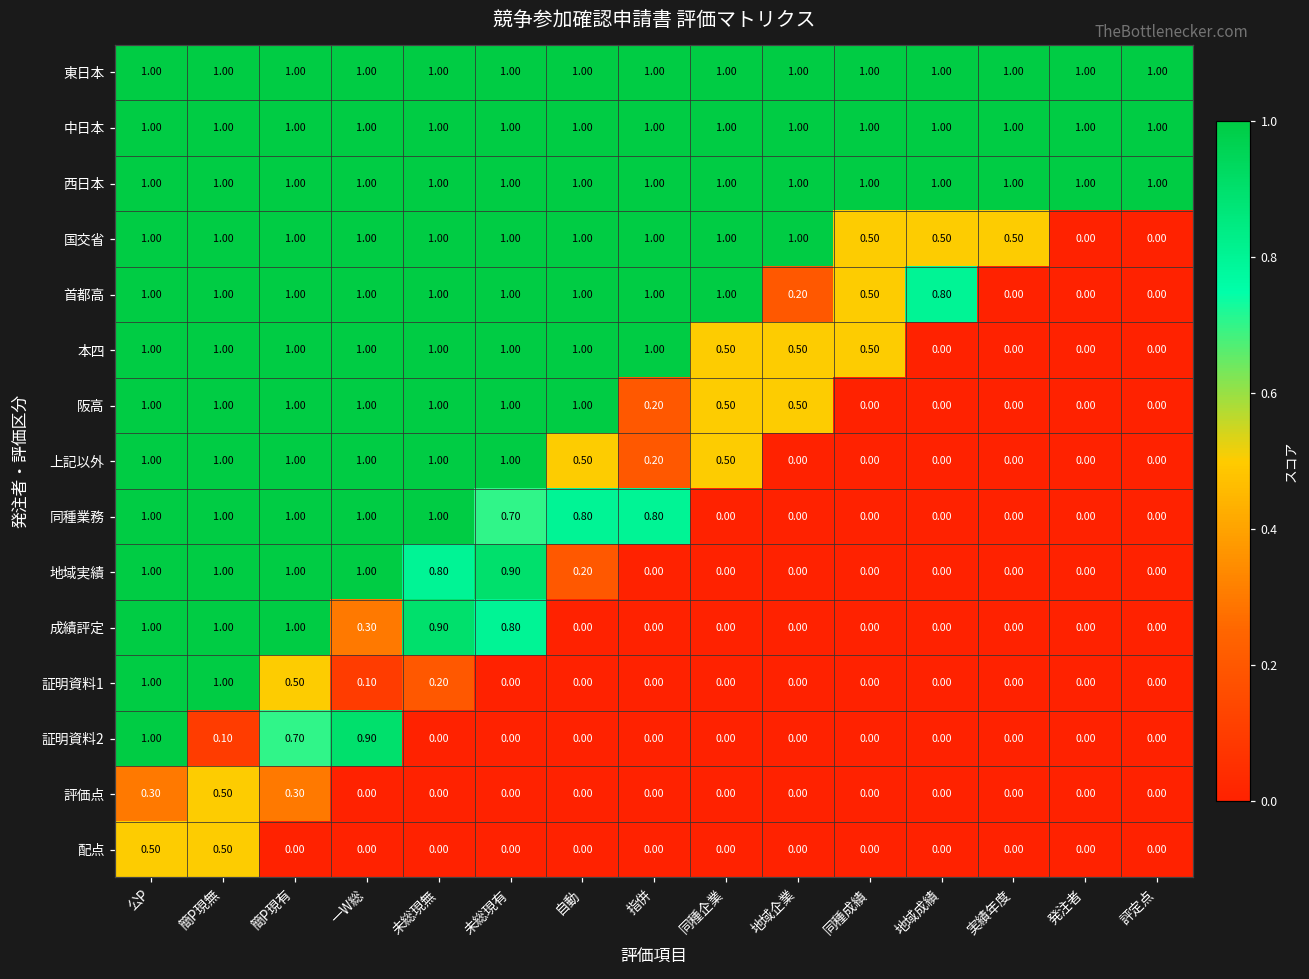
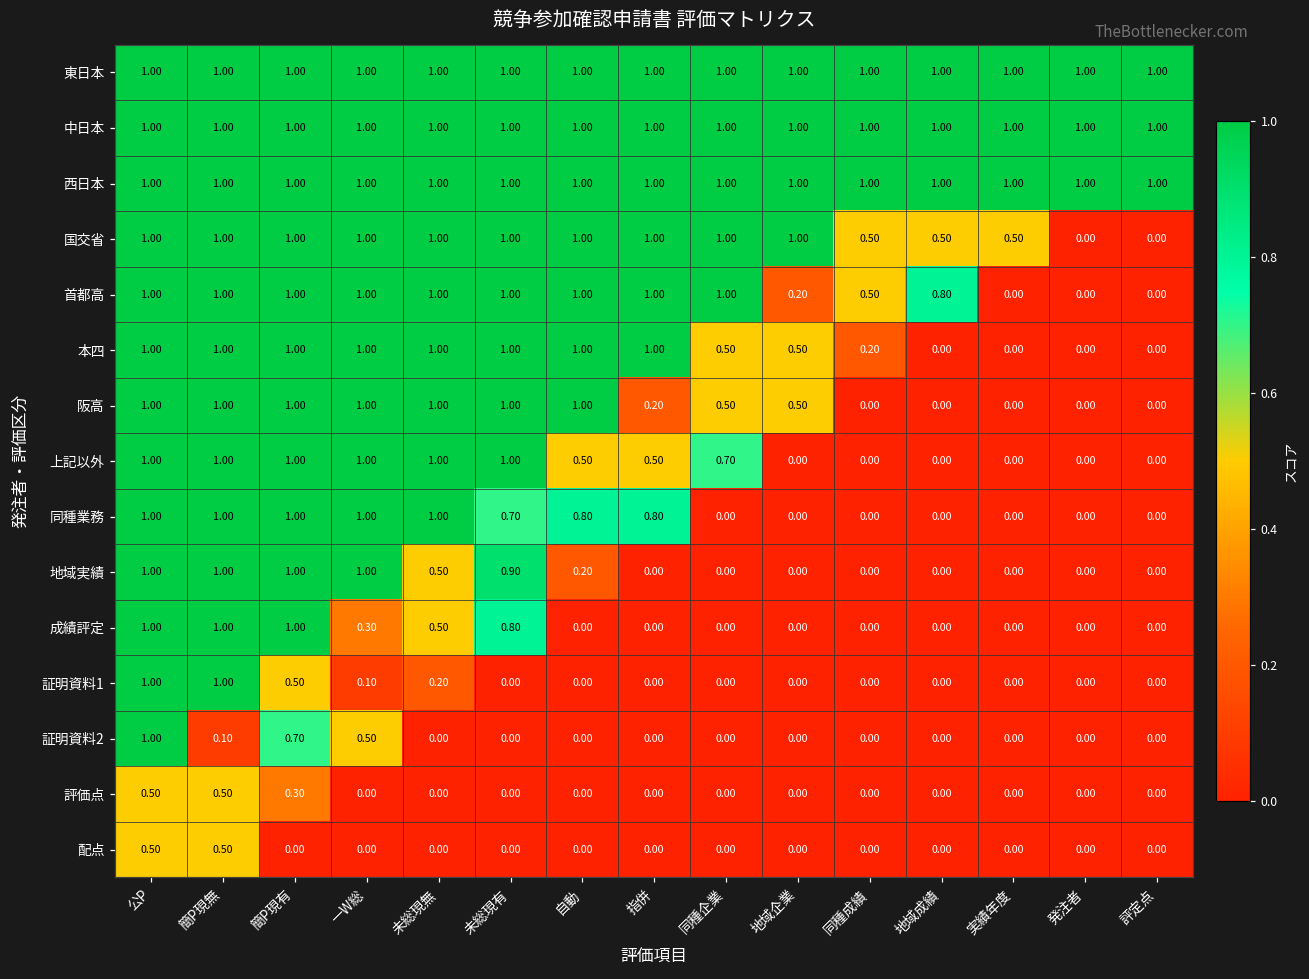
  {
    "本四": {
      "公P": 1.00,
      "簡P現無": 1.00,
      "簡P現有": 1.00,
      "一W総": 1.00,
      "未総現無": 1.00,
      "未総現有": 1.00,
      "自動": 1.00,
      "指併": 1.00,
      "同種企業": 0.50,
      "地域企業": 0.50,
-     "同種成績": 0.50,
+     "同種成績": 0.20,
      "地域成績": 0.00,
      "実績年度": 0.00,
      "発注者": 0.00,
      "評定点": 0.00
    },
    "上記以外": {
      "公P": 1.00,
      "簡P現無": 1.00,
      "簡P現有": 1.00,
      "一W総": 1.00,
      "未総現無": 1.00,
      "未総現有": 1.00,
      "自動": 0.50,
-     "指併": 0.20,
-     "同種企業": 0.50,
+     "指併": 0.50,
+     "同種企業": 0.70,
      "地域企業": 0.00,
      "同種成績": 0.00,
      "地域成績": 0.00,
      "実績年度": 0.00,
      "発注者": 0.00,
      "評定点": 0.00
    },
    "地域実績": {
      "公P": 1.00,
      "簡P現無": 1.00,
      "簡P現有": 1.00,
      "一W総": 1.00,
-     "未総現無": 0.80,
+     "未総現無": 0.50,
      "未総現有": 0.90,
      "自動": 0.20,
      "指併": 0.00,
      "同種企業": 0.00,
      "地域企業": 0.00,
      "同種成績": 0.00,
      "地域成績": 0.00,
      "実績年度": 0.00,
      "発注者": 0.00,
      "評定点": 0.00
    },
    "成績評定": {
      "公P": 1.00,
      "簡P現無": 1.00,
      "簡P現有": 1.00,
      "一W総": 0.30,
-     "未総現無": 0.90,
+     "未総現無": 0.50,
      "未総現有": 0.80,
      "自動": 0.00,
      "指併": 0.00,
      "同種企業": 0.00,
      "地域企業": 0.00,
      "同種成績": 0.00,
      "地域成績": 0.00,
      "実績年度": 0.00,
      "発注者": 0.00,
      "評定点": 0.00
    },
    "証明資料2": {
      "公P": 1.00,
      "簡P現無": 0.10,
      "簡P現有": 0.70,
-     "一W総": 0.90,
+     "一W総": 0.50,
      "未総現無": 0.00,
      "未総現有": 0.00,
      "自動": 0.00,
      "指併": 0.00,
      "同種企業": 0.00,
      "地域企業": 0.00,
      "同種成績": 0.00,
      "地域成績": 0.00,
      "実績年度": 0.00,
      "発注者": 0.00,
      "評定点": 0.00
    },
    "評価点": {
-     "公P": 0.30,
+     "公P": 0.50,
      "簡P現無": 0.50,
      "簡P現有": 0.30,
      "一W総": 0.00,
      "未総現無": 0.00,
      "未総現有": 0.00,
      "自動": 0.00,
      "指併": 0.00,
      "同種企業": 0.00,
      "地域企業": 0.00,
      "同種成績": 0.00,
      "地域成績": 0.00,
      "実績年度": 0.00,
      "発注者": 0.00,
      "評定点": 0.00
    }
  }
